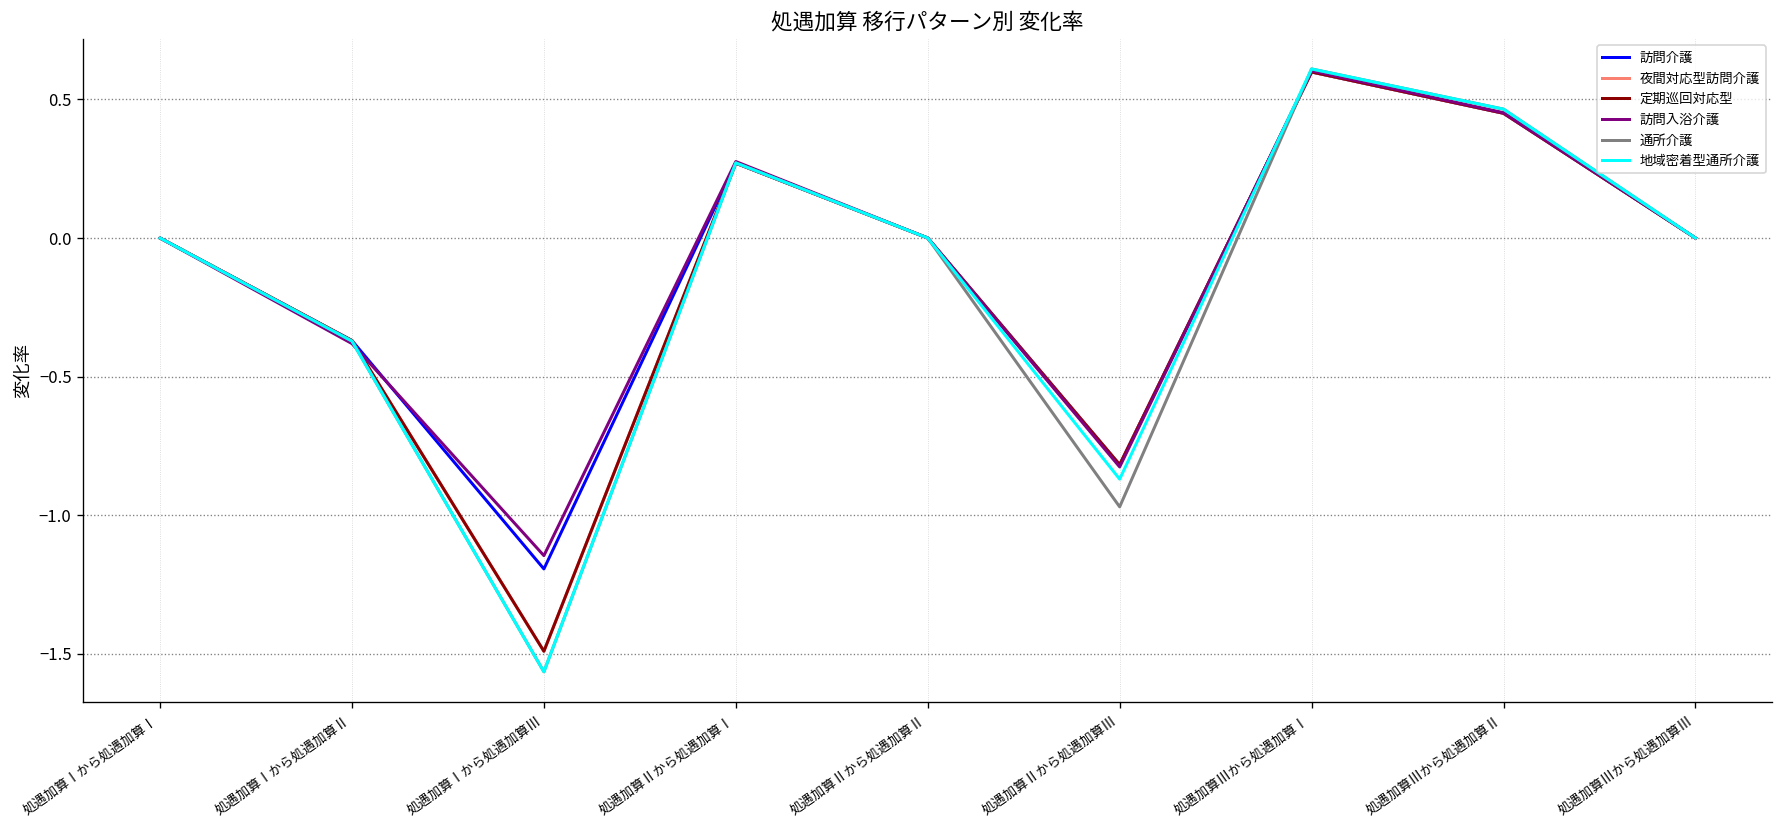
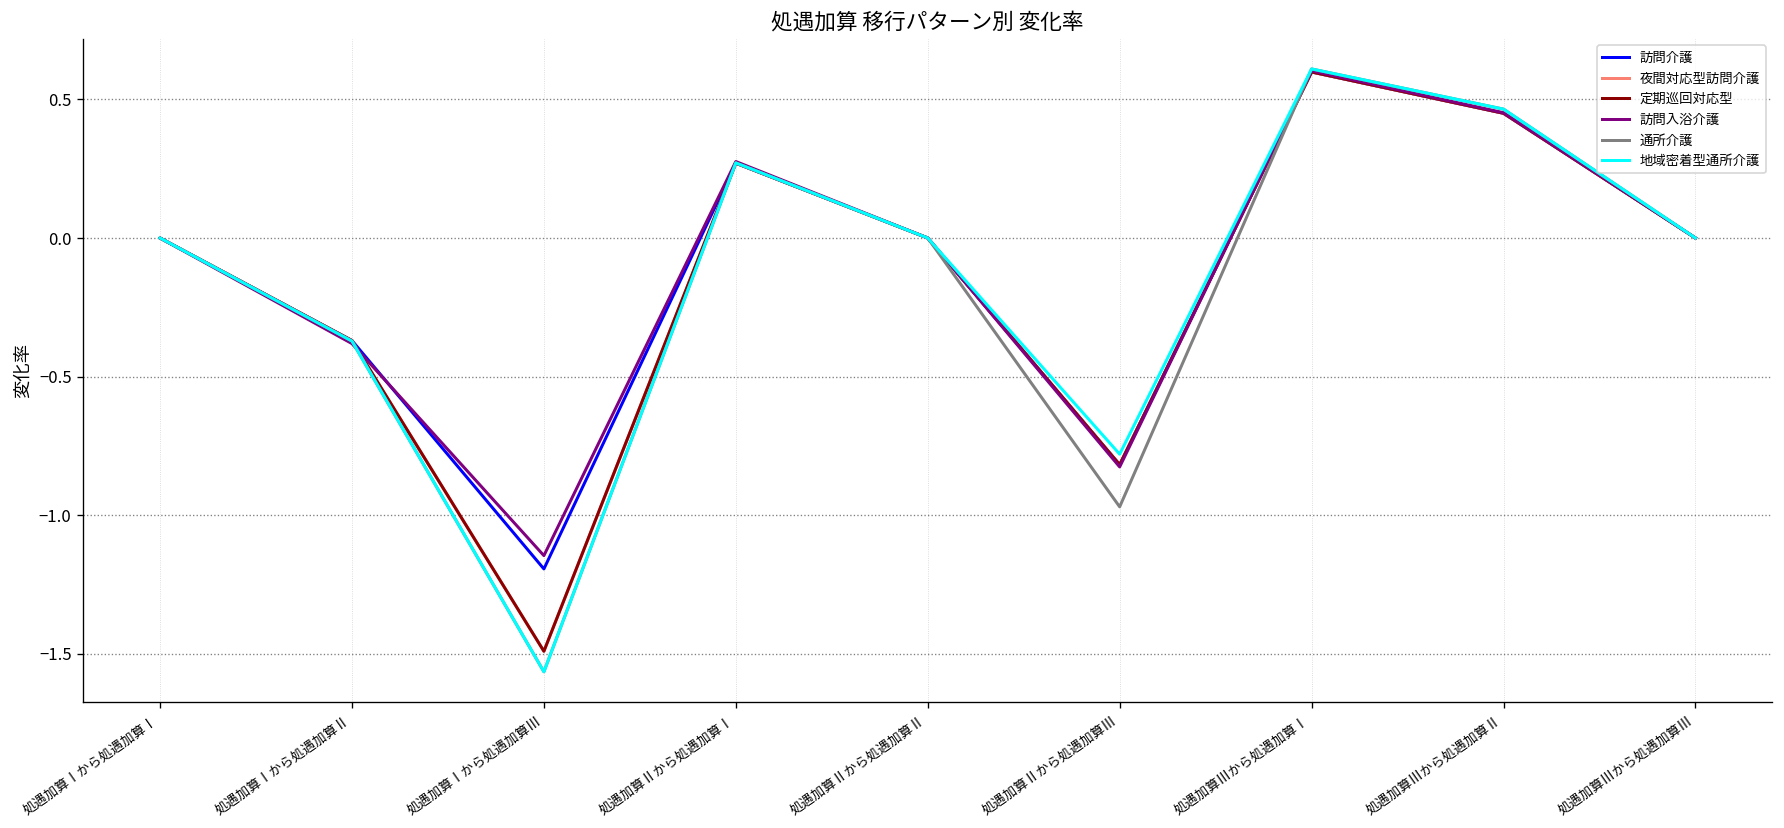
  {
    "訪問介護": {
      "処遇加算Ⅰから処遇加算Ⅲ": -1.19
    },
    "定期巡回対応型": {
      "処遇加算Ⅰから処遇加算Ⅲ": -1.49
    },
    "訪問入浴介護": {
      "処遇加算Ⅰから処遇加算Ⅲ": -1.15
    },
    "通所介護": {
      "処遇加算Ⅱから処遇加算Ⅲ": -0.97
    },
    "地域密着型通所介護": {
-     "処遇加算Ⅱから処遇加算Ⅲ": -0.87
+     "処遇加算Ⅱから処遇加算Ⅲ": -0.78
    }
  }
